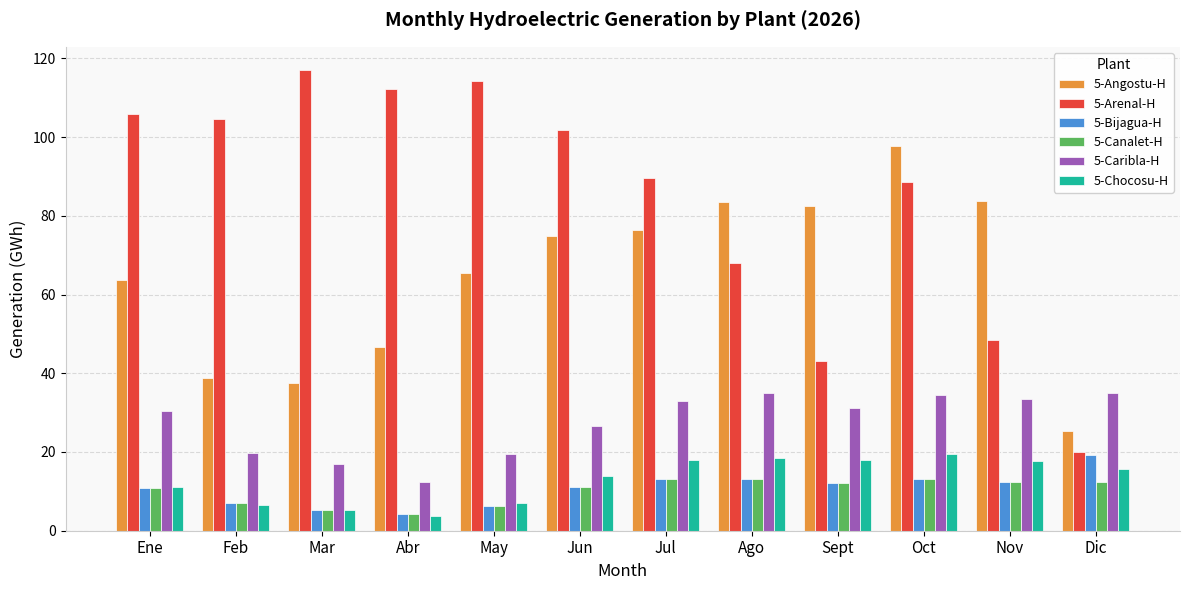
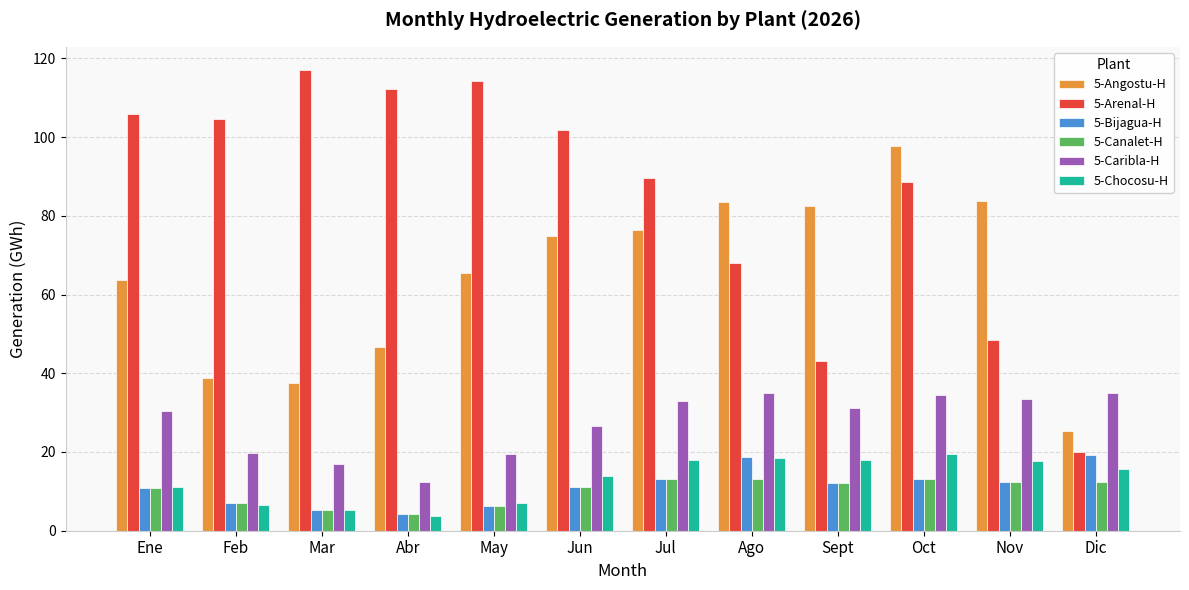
  {
    "5-Angostu-H": {
      "Ene": 64,
      "Feb": 39,
      "Mar": 37,
      "Abr": 47,
      "May": 65,
      "Jun": 75,
      "Jul": 76,
      "Ago": 83,
      "Sept": 83,
      "Oct": 98,
      "Nov": 84,
      "Dic": 25
    },
    "5-Arenal-H": {
      "Ene": 106,
      "Feb": 105,
      "Mar": 117,
      "Abr": 112,
      "May": 114,
      "Jun": 102,
      "Jul": 90,
      "Ago": 68,
      "Sept": 43,
      "Oct": 89,
      "Nov": 49,
      "Dic": 20
    },
    "5-Bijagua-H": {
      "Ene": 11,
      "Feb": 7,
      "Mar": 5,
      "Abr": 4,
      "May": 6,
      "Jun": 11,
      "Jul": 13,
-     "Ago": 13,
+     "Ago": 19,
      "Sept": 12,
      "Oct": 13,
      "Nov": 12,
      "Dic": 19
    },
    "5-Canalet-H": {
      "Ene": 11,
      "Feb": 7,
      "Mar": 5,
      "Abr": 4,
      "May": 6,
      "Jun": 11,
      "Jul": 13,
      "Ago": 13,
      "Sept": 12,
      "Oct": 13,
      "Nov": 12,
      "Dic": 12
    },
    "5-Caribla-H": {
      "Ene": 30,
      "Feb": 20,
      "Mar": 17,
      "Abr": 12,
      "May": 20,
      "Jun": 27,
      "Jul": 33,
      "Ago": 35,
      "Sept": 31,
      "Oct": 35,
      "Nov": 34,
      "Dic": 35
    },
    "5-Chocosu-H": {
      "Ene": 11,
      "Feb": 7,
      "Mar": 5,
      "Abr": 4,
      "May": 7,
      "Jun": 14,
      "Jul": 18,
      "Ago": 18,
      "Sept": 18,
      "Oct": 20,
      "Nov": 18,
      "Dic": 16
    }
  }
